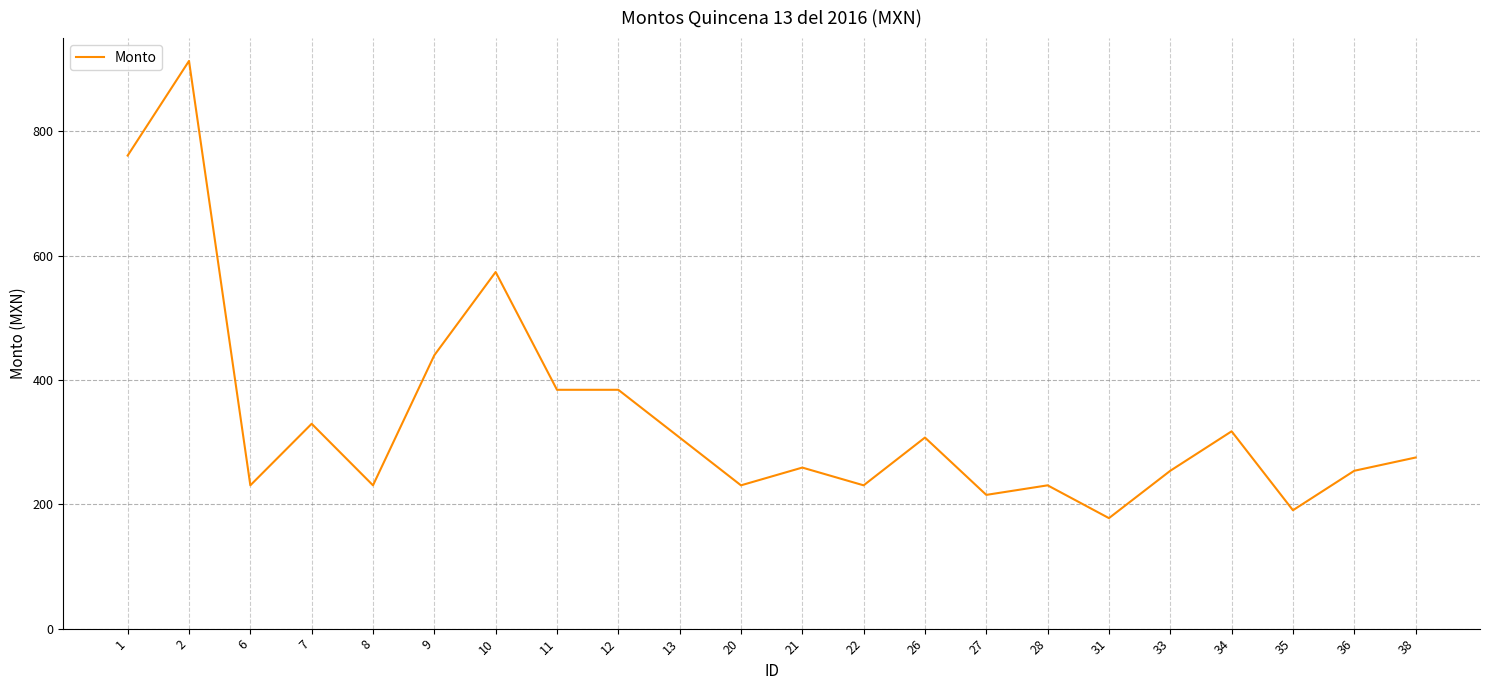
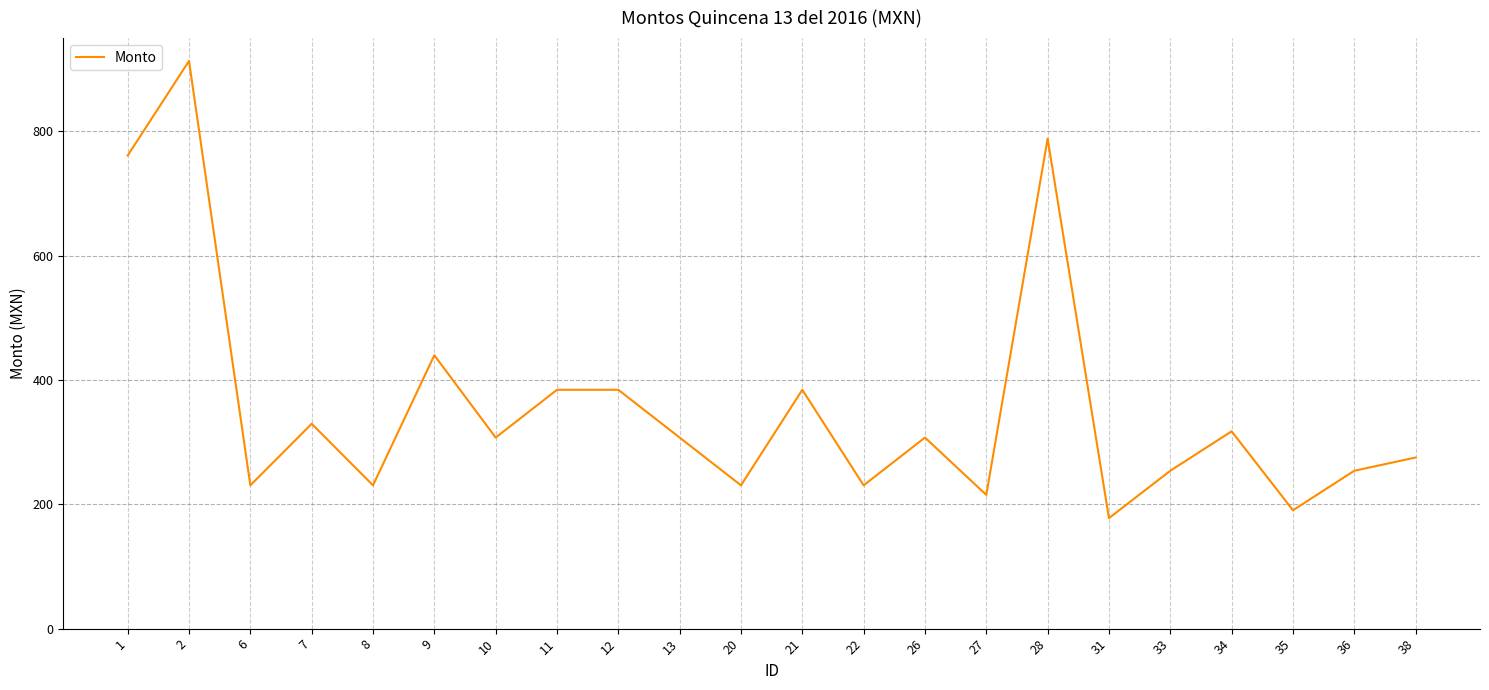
  {
    "1": 760,
    "2": 910,
    "6": 230,
    "7": 330,
    "8": 230,
    "9": 440,
-   "10": 570,
+   "10": 310,
    "11": 380,
    "12": 380,
    "13": 310,
    "20": 230,
-   "21": 260,
+   "21": 380,
    "22": 230,
    "26": 310,
    "27": 220,
-   "28": 230,
+   "28": 790,
    "31": 180,
    "33": 250,
    "34": 320,
    "35": 190,
    "36": 250,
    "38": 280
  }
